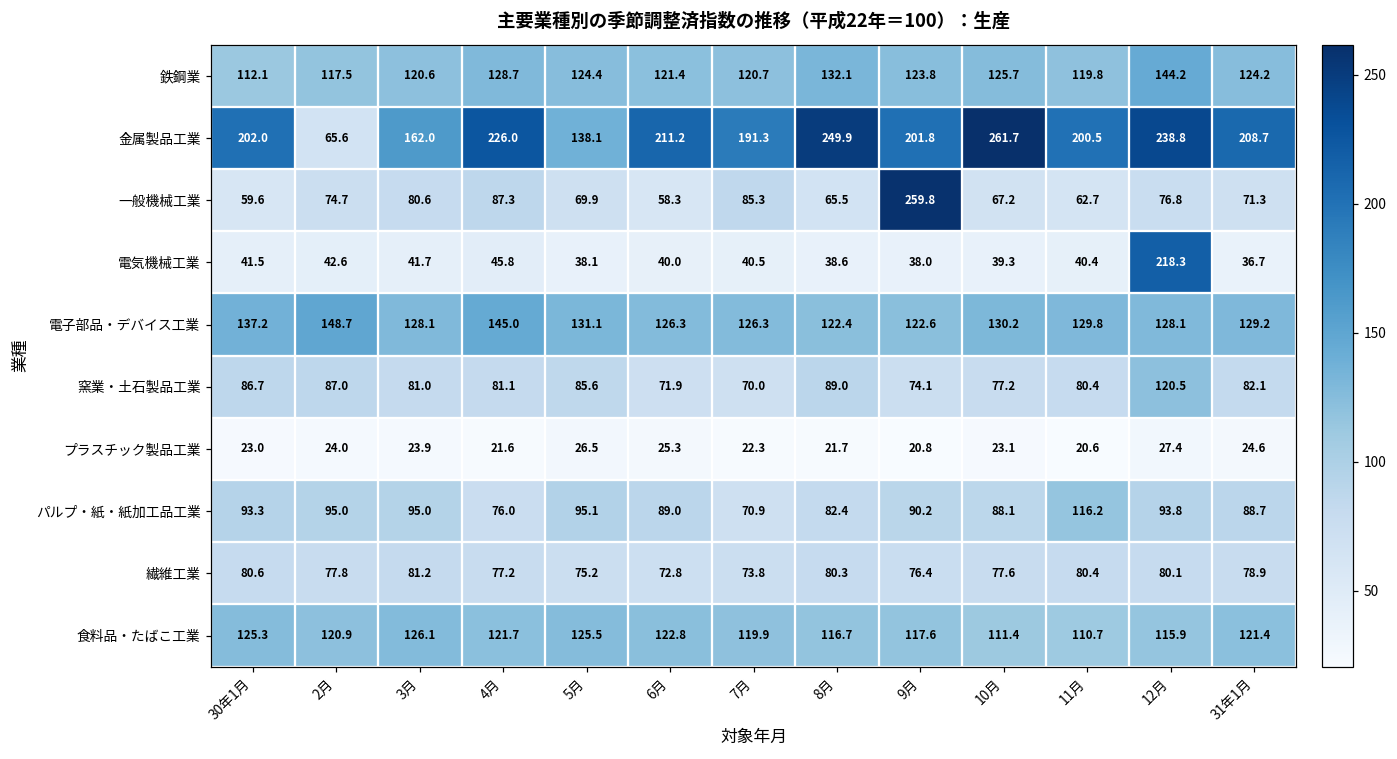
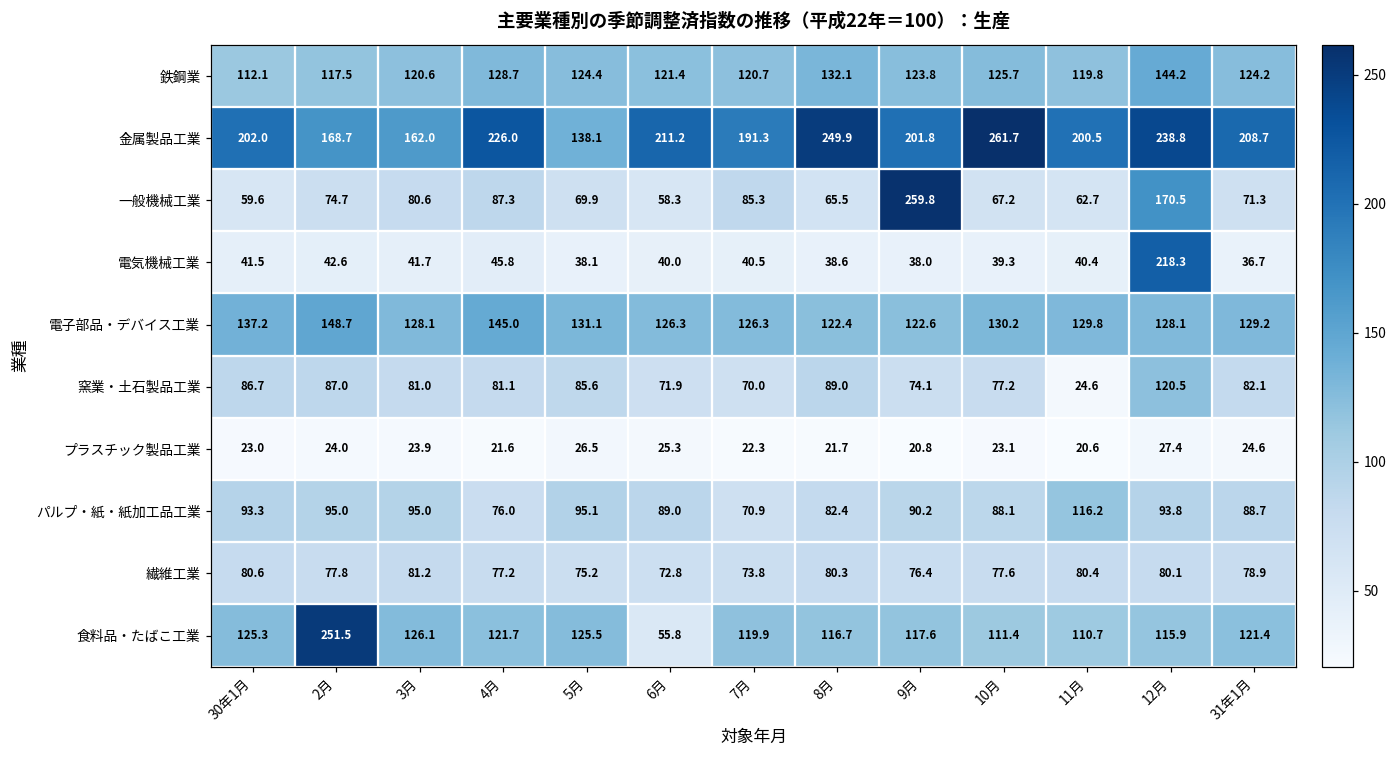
  {
    "鉄鋼業": {
      "30年1月": 112.1,
      "2月": 117.5,
      "3月": 120.6,
      "4月": 128.7,
      "5月": 124.4,
      "6月": 121.4,
      "7月": 120.7,
      "8月": 132.1,
      "9月": 123.8,
      "10月": 125.7,
      "11月": 119.8,
      "12月": 144.2,
      "31年1月": 124.2
    },
    "金属製品工業": {
      "30年1月": 202.0,
-     "2月": 65.6,
+     "2月": 168.7,
      "3月": 162.0,
      "4月": 226.0,
      "5月": 138.1,
      "6月": 211.2,
      "7月": 191.3,
      "8月": 249.9,
      "9月": 201.8,
      "10月": 261.7,
      "11月": 200.5,
      "12月": 238.8,
      "31年1月": 208.7
    },
    "一般機械工業": {
      "30年1月": 59.6,
      "2月": 74.7,
      "3月": 80.6,
      "4月": 87.3,
      "5月": 69.9,
      "6月": 58.3,
      "7月": 85.3,
      "8月": 65.5,
      "9月": 259.8,
      "10月": 67.2,
      "11月": 62.7,
-     "12月": 76.8,
+     "12月": 170.5,
      "31年1月": 71.3
    },
    "電気機械工業": {
      "30年1月": 41.5,
      "2月": 42.6,
      "3月": 41.7,
      "4月": 45.8,
      "5月": 38.1,
      "6月": 40.0,
      "7月": 40.5,
      "8月": 38.6,
      "9月": 38.0,
      "10月": 39.3,
      "11月": 40.4,
      "12月": 218.3,
      "31年1月": 36.7
    },
    "電子部品・デバイス工業": {
      "30年1月": 137.2,
      "2月": 148.7,
      "3月": 128.1,
      "4月": 145.0,
      "5月": 131.1,
      "6月": 126.3,
      "7月": 126.3,
      "8月": 122.4,
      "9月": 122.6,
      "10月": 130.2,
      "11月": 129.8,
      "12月": 128.1,
      "31年1月": 129.2
    },
    "窯業・土石製品工業": {
      "30年1月": 86.7,
      "2月": 87.0,
      "3月": 81.0,
      "4月": 81.1,
      "5月": 85.6,
      "6月": 71.9,
      "7月": 70.0,
      "8月": 89.0,
      "9月": 74.1,
      "10月": 77.2,
-     "11月": 80.4,
+     "11月": 24.6,
      "12月": 120.5,
      "31年1月": 82.1
    },
    "プラスチック製品工業": {
      "30年1月": 23.0,
      "2月": 24.0,
      "3月": 23.9,
      "4月": 21.6,
      "5月": 26.5,
      "6月": 25.3,
      "7月": 22.3,
      "8月": 21.7,
      "9月": 20.8,
      "10月": 23.1,
      "11月": 20.6,
      "12月": 27.4,
      "31年1月": 24.6
    },
    "パルプ・紙・紙加工品工業": {
      "30年1月": 93.3,
      "2月": 95.0,
      "3月": 95.0,
      "4月": 76.0,
      "5月": 95.1,
      "6月": 89.0,
      "7月": 70.9,
      "8月": 82.4,
      "9月": 90.2,
      "10月": 88.1,
      "11月": 116.2,
      "12月": 93.8,
      "31年1月": 88.7
    },
    "繊維工業": {
      "30年1月": 80.6,
      "2月": 77.8,
      "3月": 81.2,
      "4月": 77.2,
      "5月": 75.2,
      "6月": 72.8,
      "7月": 73.8,
      "8月": 80.3,
      "9月": 76.4,
      "10月": 77.6,
      "11月": 80.4,
      "12月": 80.1,
      "31年1月": 78.9
    },
    "食料品・たばこ工業": {
      "30年1月": 125.3,
-     "2月": 120.9,
+     "2月": 251.5,
      "3月": 126.1,
      "4月": 121.7,
      "5月": 125.5,
-     "6月": 122.8,
+     "6月": 55.8,
      "7月": 119.9,
      "8月": 116.7,
      "9月": 117.6,
      "10月": 111.4,
      "11月": 110.7,
      "12月": 115.9,
      "31年1月": 121.4
    }
  }
